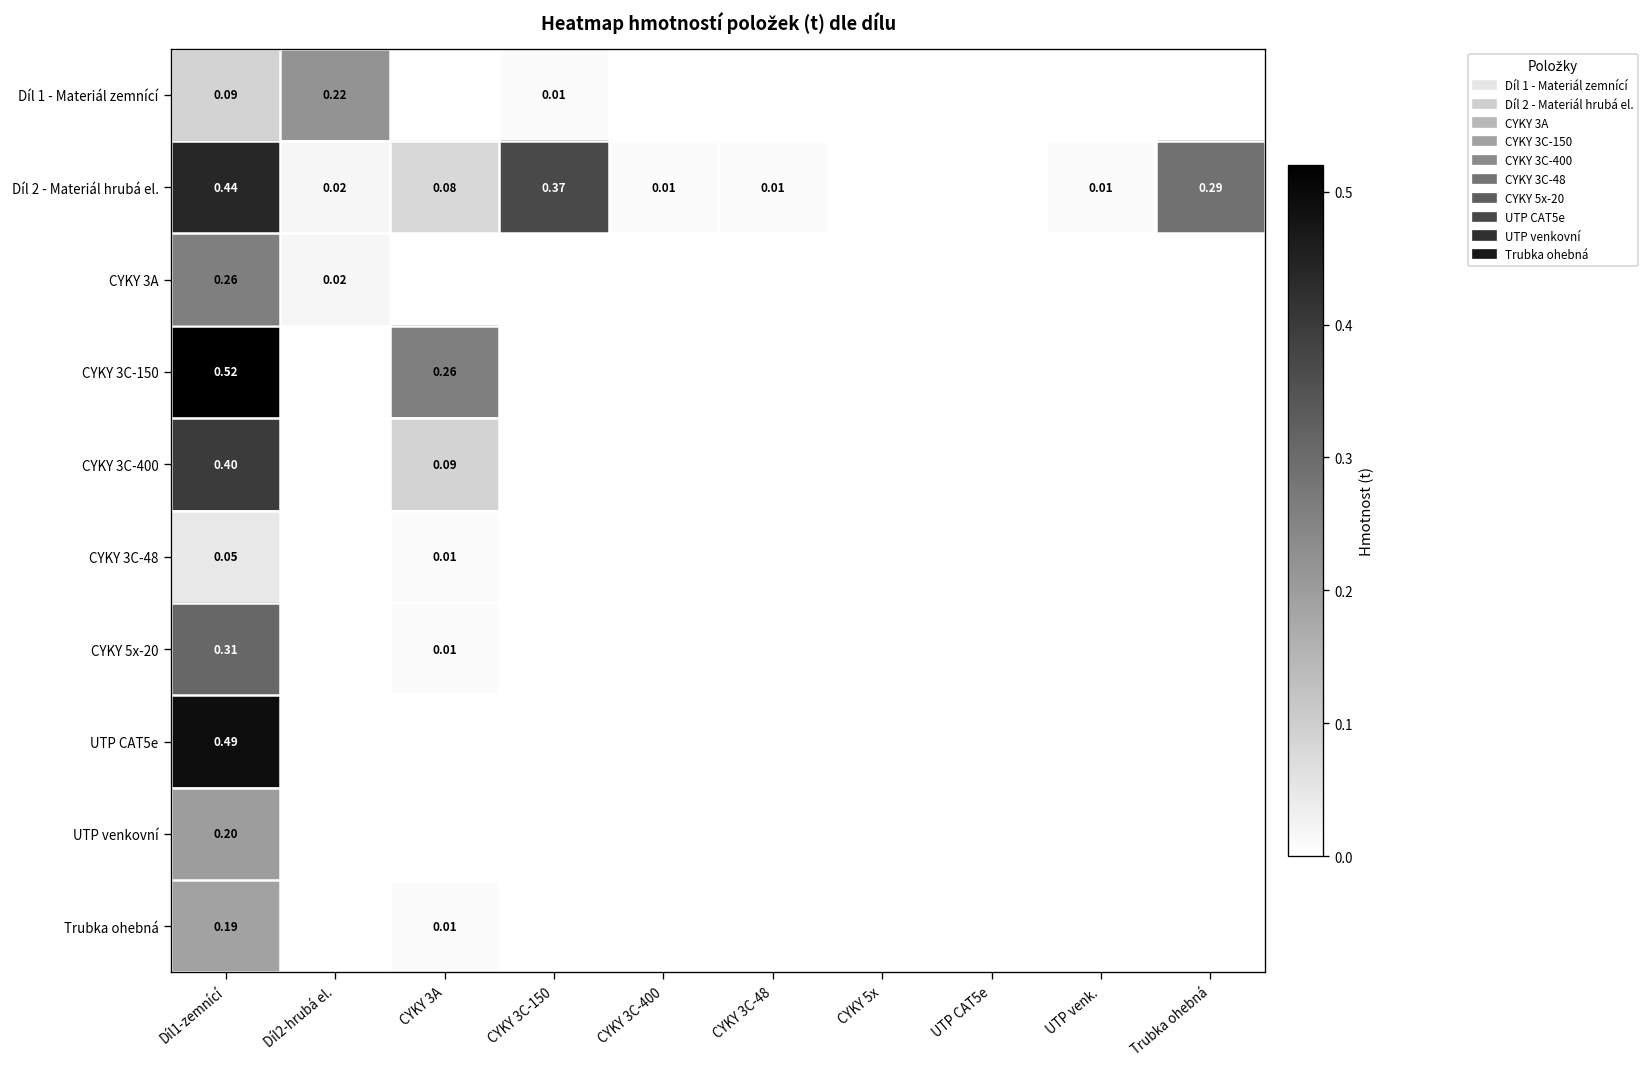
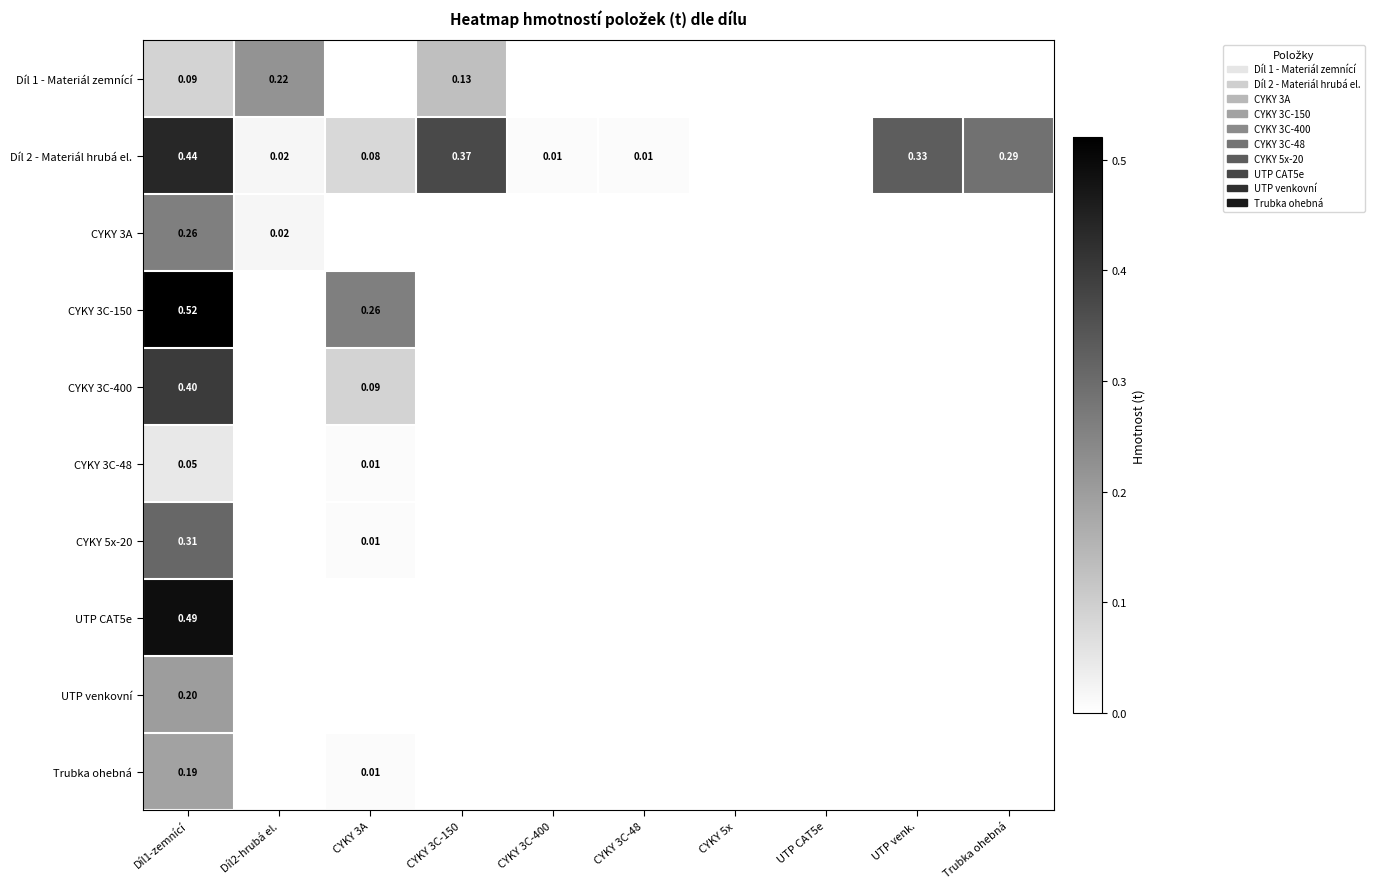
  {
    "Díl 1 - Materiál zemnící": {
      "Díl1-zemnící": 0.09,
      "Díl2-hrubá el.": 0.22,
-     "CYKY 3C-150": 0.01
+     "CYKY 3C-150": 0.13
    },
    "Díl 2 - Materiál hrubá el.": {
      "Díl1-zemnící": 0.44,
      "Díl2-hrubá el.": 0.02,
      "CYKY 3A": 0.08,
      "CYKY 3C-150": 0.37,
      "CYKY 3C-400": 0.01,
      "CYKY 3C-48": 0.01,
-     "UTP venk.": 0.01,
+     "UTP venk.": 0.33,
      "Trubka ohebná": 0.29
    },
    "CYKY 3A": {
      "Díl1-zemnící": 0.26,
      "Díl2-hrubá el.": 0.02
    },
    "CYKY 3C-150": {
      "Díl1-zemnící": 0.52,
      "CYKY 3A": 0.26
    },
    "CYKY 3C-400": {
      "Díl1-zemnící": 0.40,
      "CYKY 3A": 0.09
    },
    "CYKY 3C-48": {
      "Díl1-zemnící": 0.05,
      "CYKY 3A": 0.01
    },
    "CYKY 5x-20": {
      "Díl1-zemnící": 0.31,
      "CYKY 3A": 0.01
    },
    "UTP CAT5e": {
      "Díl1-zemnící": 0.49
    },
    "UTP venkovní": {
      "Díl1-zemnící": 0.20
    },
    "Trubka ohebná": {
      "Díl1-zemnící": 0.19,
      "CYKY 3A": 0.01
    }
  }
